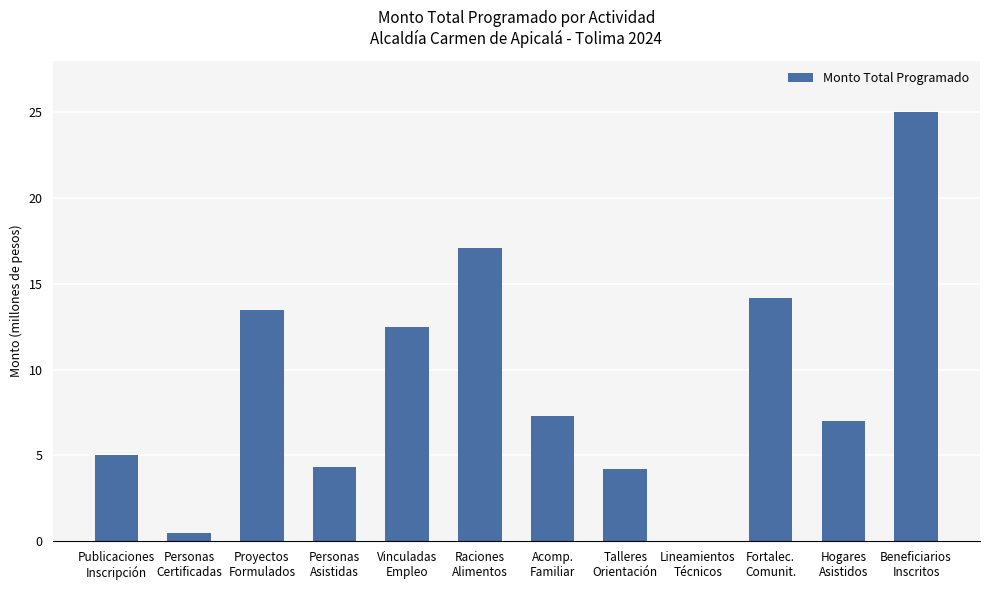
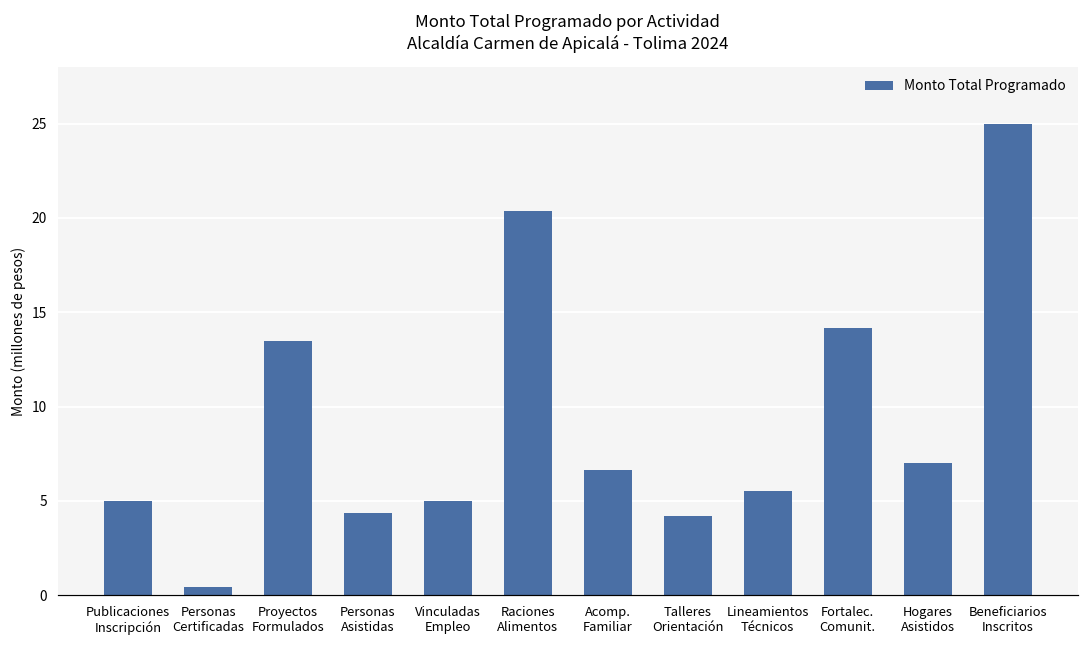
  {
    "Publicaciones Inscripción": 5.0,
    "Personas Certificadas": 0.5,
    "Proyectos Formulados": 13.5,
    "Personas Asistidas": 4.3,
-   "Vinculadas Empleo": 12.5,
-   "Raciones Alimentos": 17.1,
-   "Acomp. Familiar": 7.3,
+   "Vinculadas Empleo": 5.0,
+   "Raciones Alimentos": 20.3,
+   "Acomp. Familiar": 6.7,
    "Talleres Orientación": 4.2,
-   "Lineamientos Técnicos": 0.0,
+   "Lineamientos Técnicos": 5.5,
    "Fortalec. Comunit.": 14.2,
    "Hogares Asistidos": 7.0,
    "Beneficiarios Inscritos": 25.0
  }
